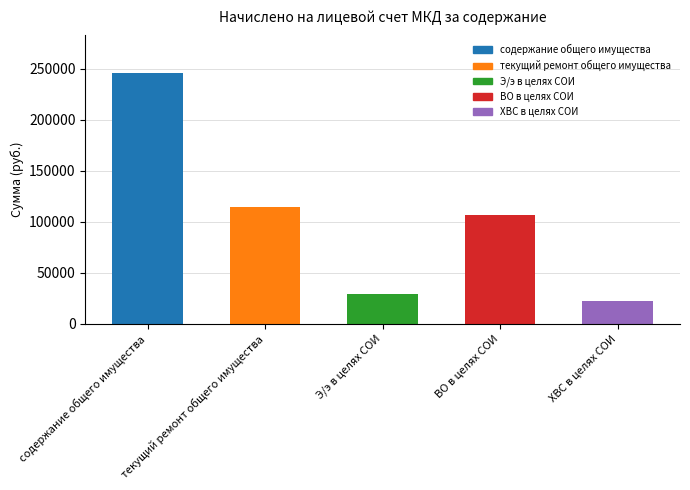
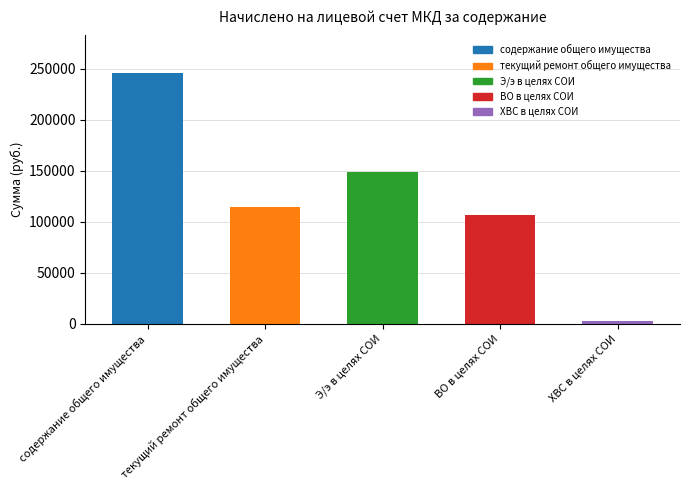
  {
    "содержание общего имущества": 246000,
    "текущий ремонт общего имущества": 115000,
-   "Э/э в целях СОИ": 29000,
+   "Э/э в целях СОИ": 149000,
    "ВО в целях СОИ": 107000,
-   "ХВС в целях СОИ": 22000
+   "ХВС в целях СОИ": 3000
  }
